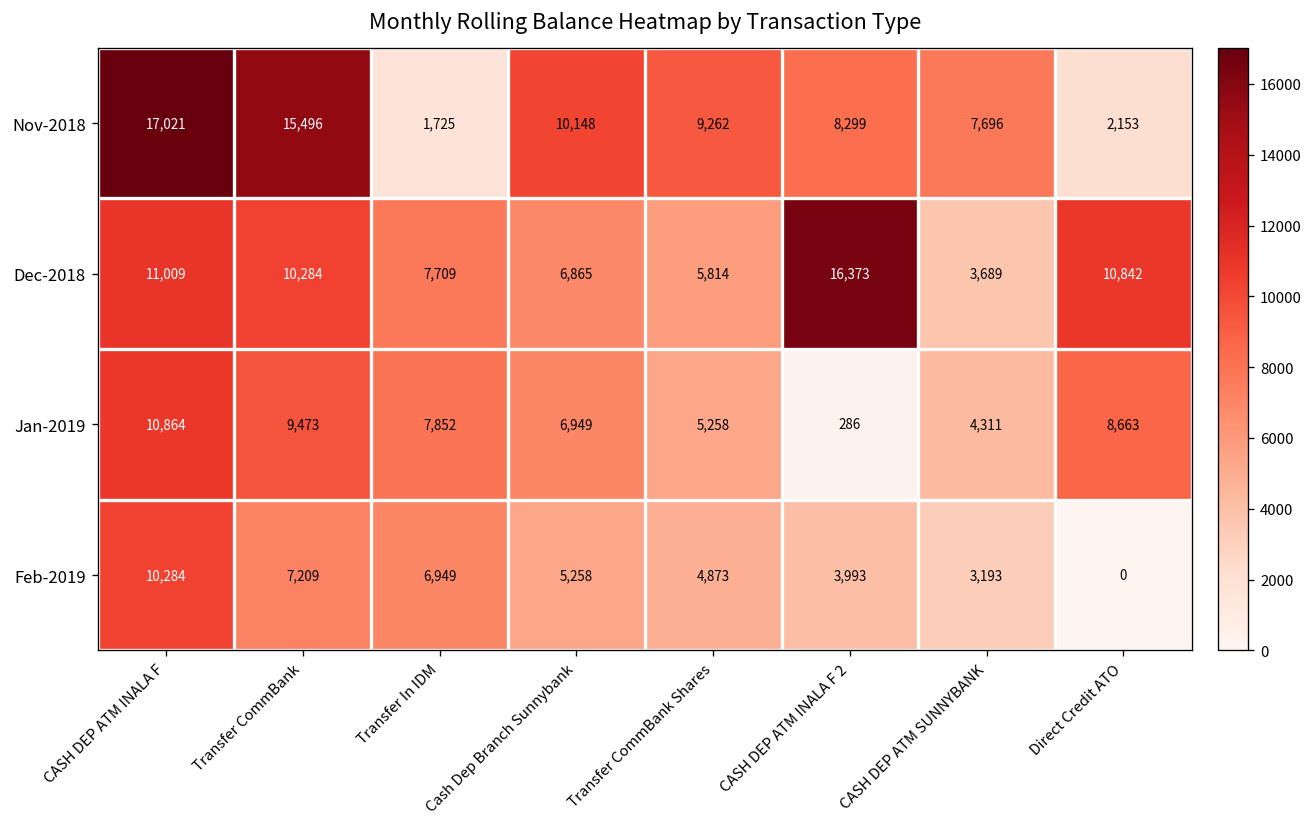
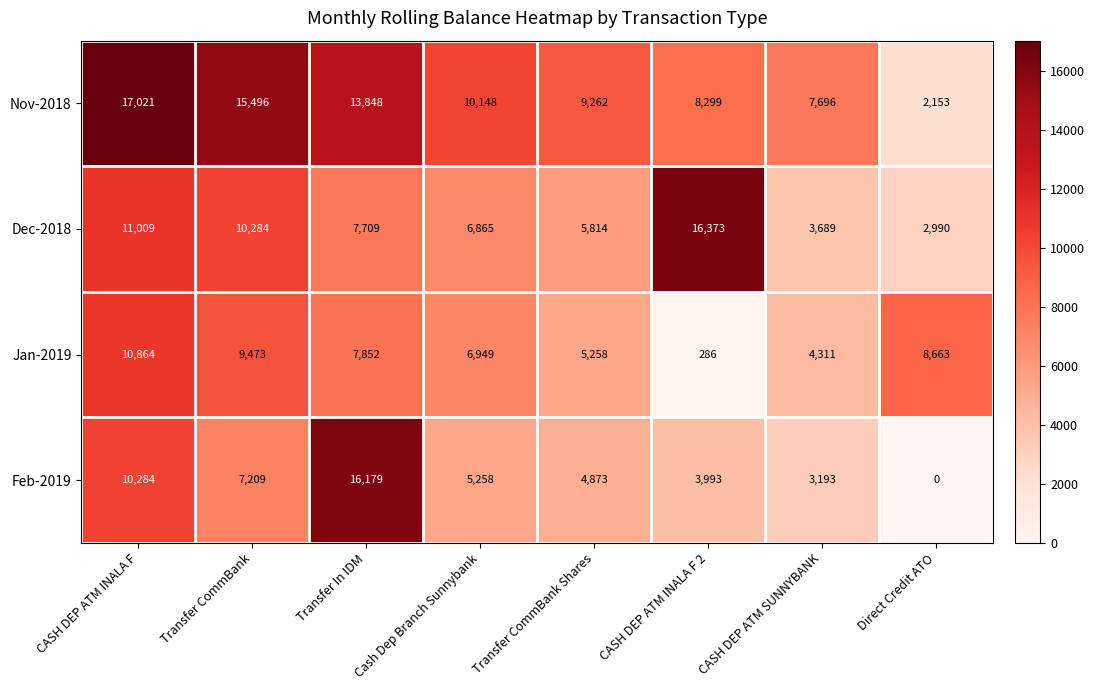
  {
    "Nov-2018": {
      "CASH DEP ATM INALA F": "17,021",
      "Transfer CommBank": "15,496",
-     "Transfer In IDM": "1,725",
+     "Transfer In IDM": "13,848",
      "Cash Dep Branch Sunnybank": "10,148",
      "Transfer CommBank Shares": "9,262",
      "CASH DEP ATM INALA F 2": "8,299",
      "CASH DEP ATM SUNNYBANK": "7,696",
      "Direct Credit ATO": "2,153"
    },
    "Dec-2018": {
      "CASH DEP ATM INALA F": "11,009",
      "Transfer CommBank": "10,284",
      "Transfer In IDM": "7,709",
      "Cash Dep Branch Sunnybank": "6,865",
      "Transfer CommBank Shares": "5,814",
      "CASH DEP ATM INALA F 2": "16,373",
      "CASH DEP ATM SUNNYBANK": "3,689",
-     "Direct Credit ATO": "10,842"
+     "Direct Credit ATO": "2,990"
    },
    "Jan-2019": {
      "CASH DEP ATM INALA F": "10,864",
      "Transfer CommBank": "9,473",
      "Transfer In IDM": "7,852",
      "Cash Dep Branch Sunnybank": "6,949",
      "Transfer CommBank Shares": "5,258",
      "CASH DEP ATM INALA F 2": "286",
      "CASH DEP ATM SUNNYBANK": "4,311",
      "Direct Credit ATO": "8,663"
    },
    "Feb-2019": {
      "CASH DEP ATM INALA F": "10,284",
      "Transfer CommBank": "7,209",
-     "Transfer In IDM": "6,949",
+     "Transfer In IDM": "16,179",
      "Cash Dep Branch Sunnybank": "5,258",
      "Transfer CommBank Shares": "4,873",
      "CASH DEP ATM INALA F 2": "3,993",
      "CASH DEP ATM SUNNYBANK": "3,193",
      "Direct Credit ATO": "0"
    }
  }
